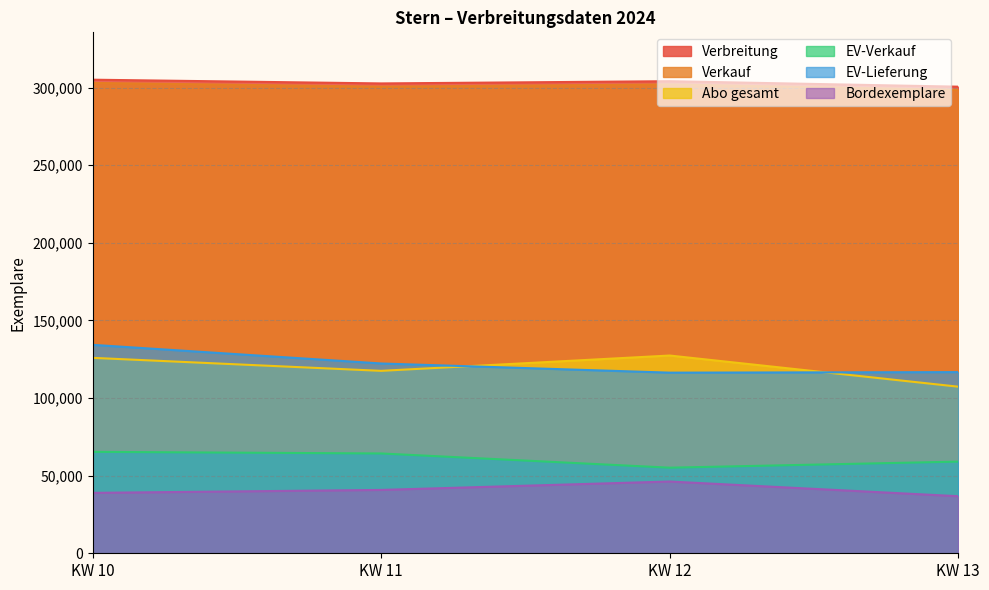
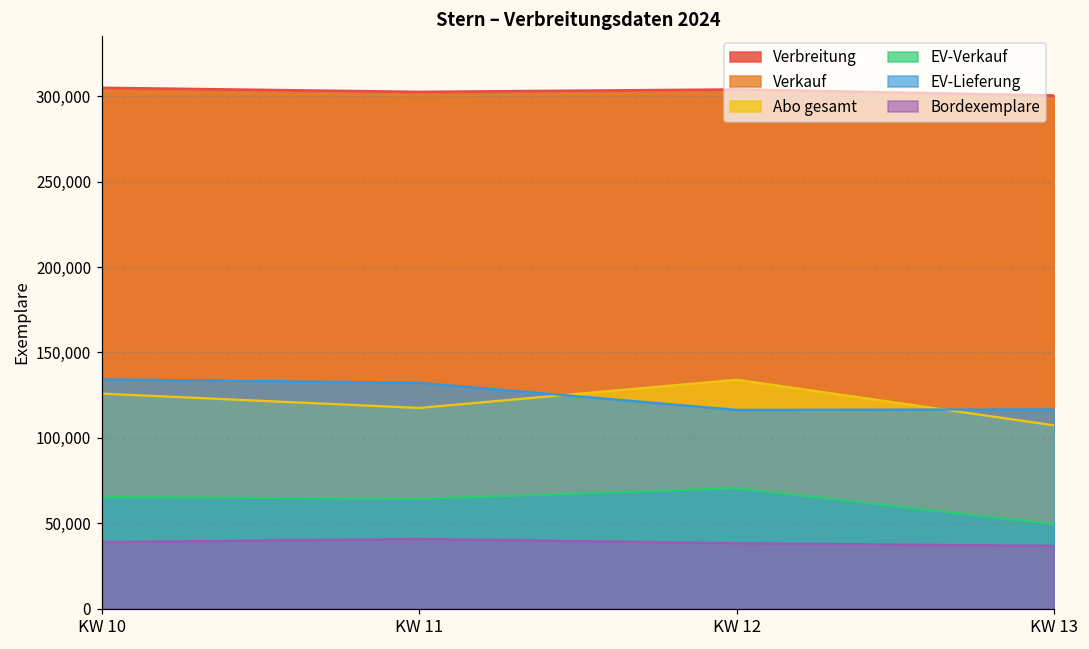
  {
    "Abo gesamt": {
      "KW 10": "126,000",
      "KW 11": "118,000",
-     "KW 12": "127,000",
+     "KW 12": "134,000",
      "KW 13": "107,000"
    },
    "EV-Verkauf": {
      "KW 10": "65,000",
      "KW 11": "64,000",
-     "KW 12": "55,000",
-     "KW 13": "59,000"
+     "KW 12": "71,000",
+     "KW 13": "50,000"
    },
    "EV-Lieferung": {
      "KW 10": "134,000",
-     "KW 11": "122,000",
+     "KW 11": "132,000",
      "KW 12": "116,000",
      "KW 13": "117,000"
    },
    "Bordexemplare": {
      "KW 10": "39,000",
      "KW 11": "41,000",
-     "KW 12": "46,000",
+     "KW 12": "38,000",
      "KW 13": "37,000"
    }
  }
